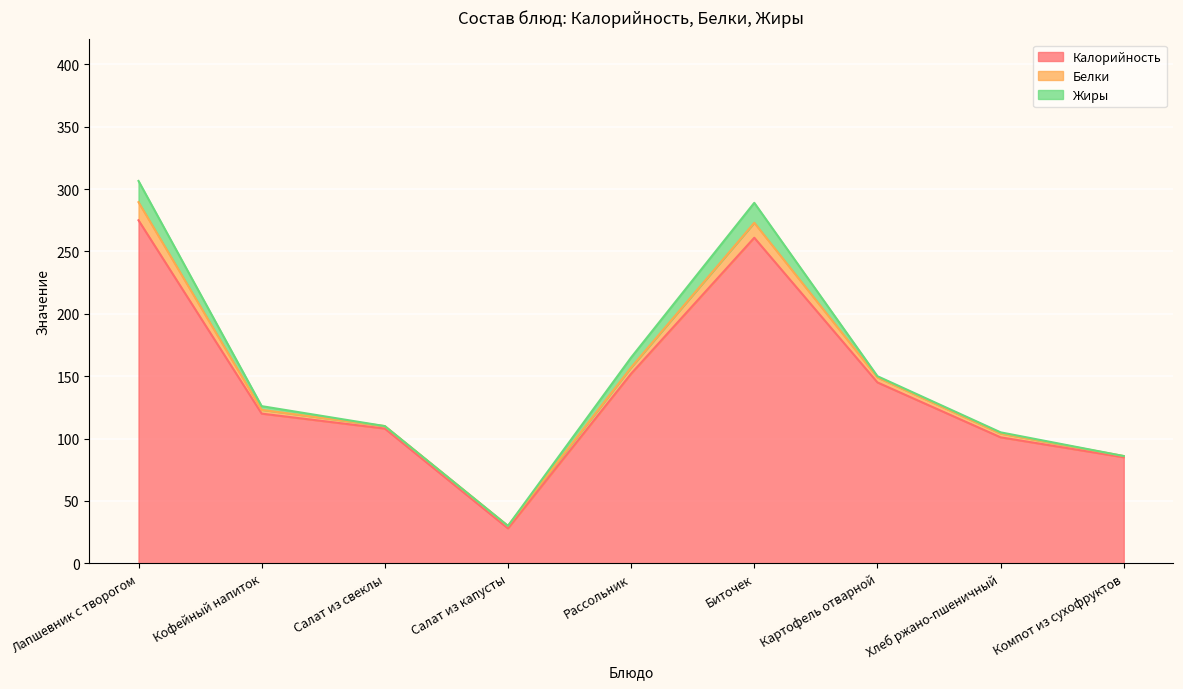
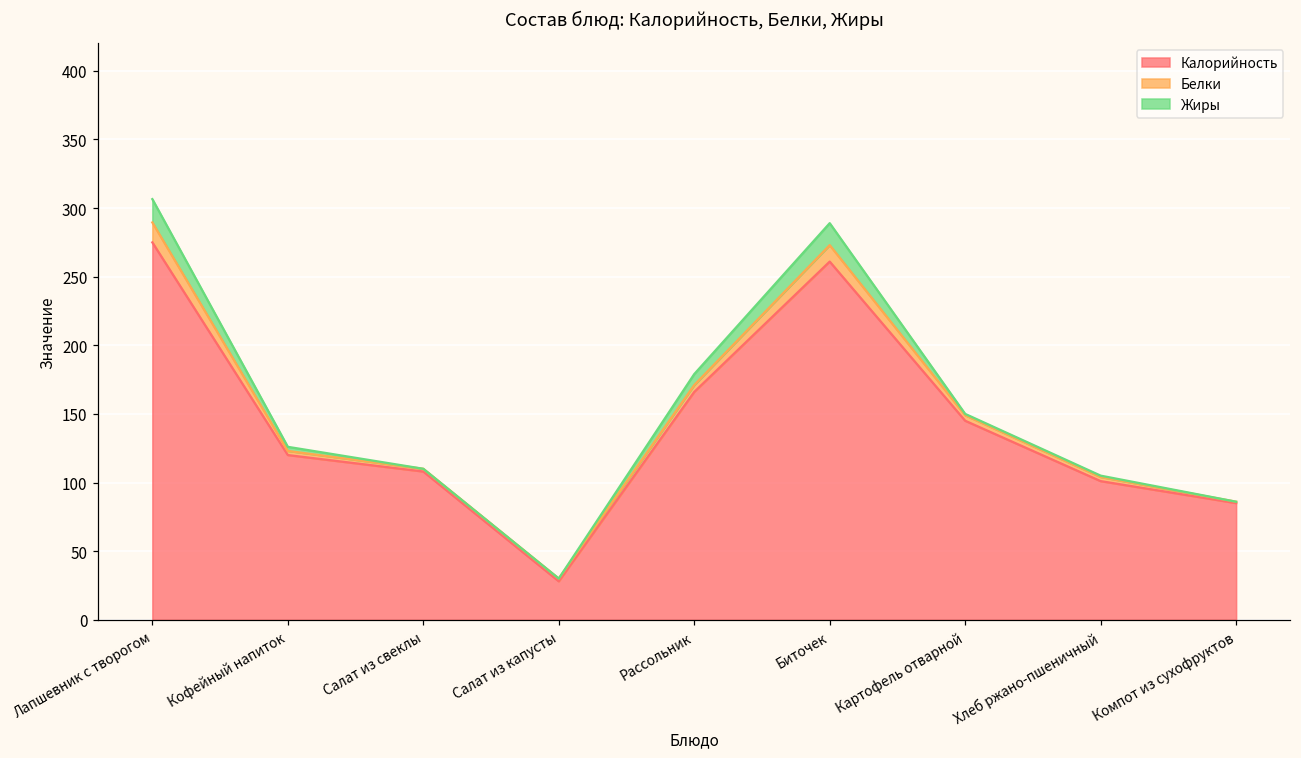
  {
    "Калорийность": {
      "Лапшевник с творогом": 275,
      "Кофейный напиток": 120,
-     "Рассольник": 152,
+     "Рассольник": 166,
      "Биточек": 261,
      "Картофель отварной": 145,
      "Хлеб ржано-пшеничный": 101
    },
    "Белки": {
      "Лапшевник с творогом": 15,
      "Кофейный напиток": 3,
      "Рассольник": 5,
      "Биточек": 12
    },
    "Жиры": {
      "Лапшевник с творогом": 17,
      "Кофейный напиток": 3,
      "Рассольник": 8,
      "Биточек": 16
    }
  }
